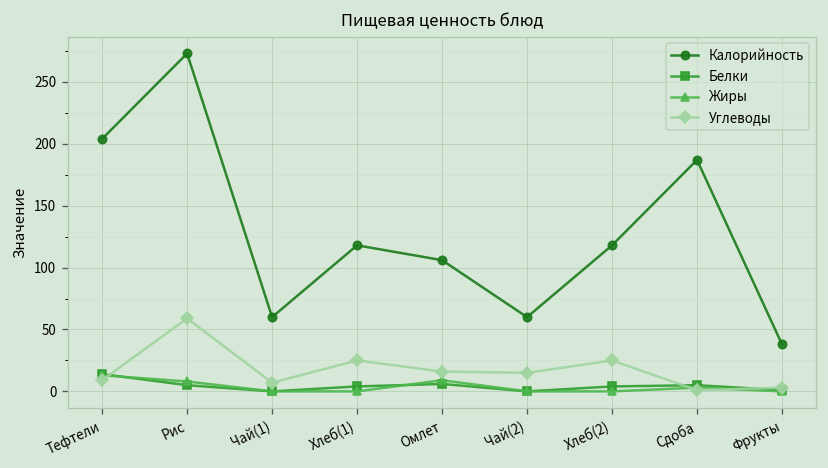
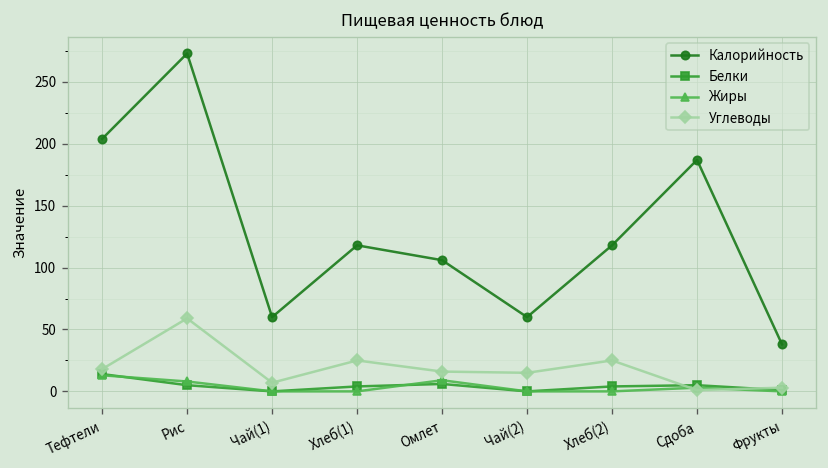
  {
    "Углеводы": {
-     "Тефтели": 9,
+     "Тефтели": 18,
      "Рис": 59,
      "Чай(1)": 7,
      "Хлеб(1)": 25,
      "Омлет": 16,
      "Чай(2)": 15,
      "Хлеб(2)": 25
    }
  }
